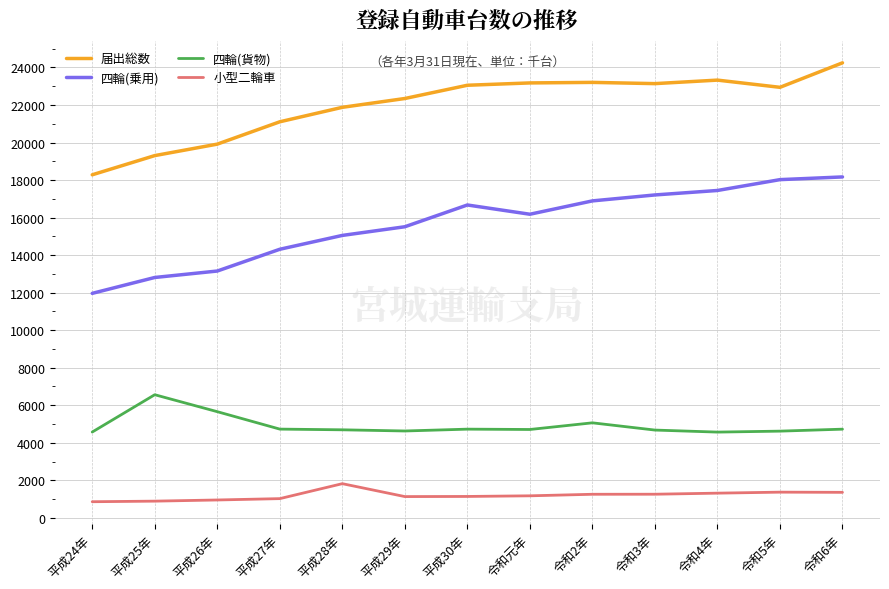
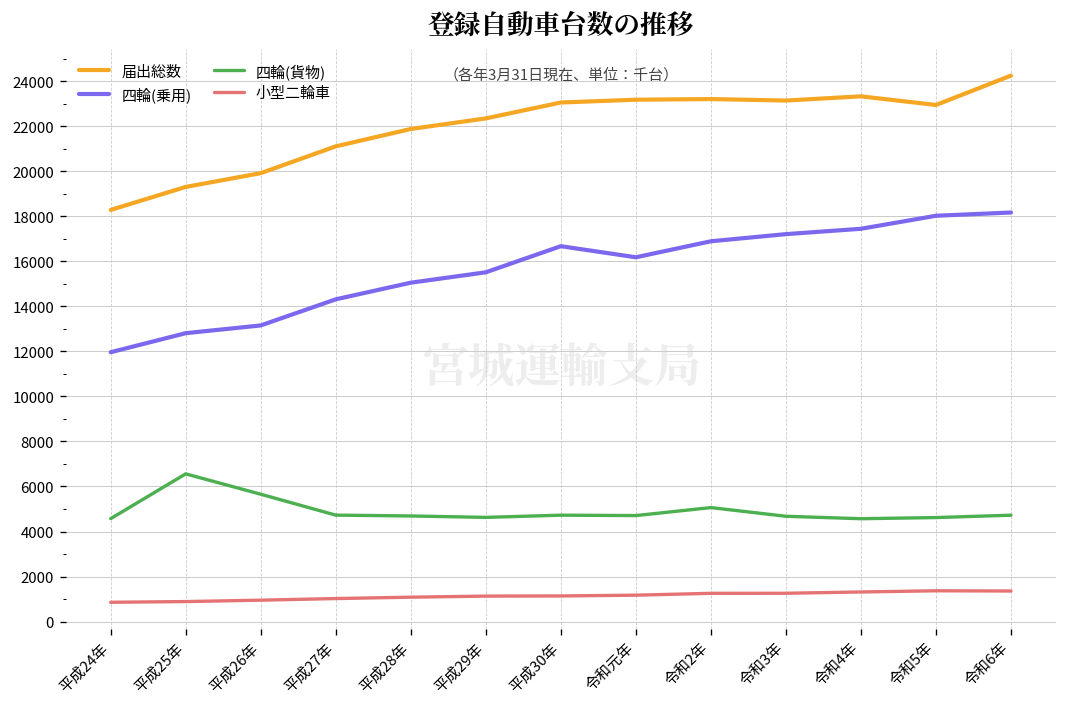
  {
    "届出総数": {
      "平成24年": 18300,
      "平成25年": 19300,
      "平成26年": 19900,
      "平成27年": 21100,
      "平成28年": 21900,
      "平成29年": 22300,
      "平成30年": 23100,
      "令和元年": 23200,
      "令和2年": 23200,
      "令和3年": 23100,
      "令和4年": 23300,
      "令和5年": 22900,
      "令和6年": 24200
    },
    "四輪(乗用)": {
      "平成24年": 12000,
      "平成25年": 12800,
      "平成26年": 13200,
      "平成27年": 14300,
      "平成28年": 15100,
      "平成29年": 15500,
      "平成30年": 16700,
      "令和元年": 16200,
      "令和2年": 16900,
      "令和3年": 17200,
      "令和4年": 17400,
      "令和5年": 18000,
      "令和6年": 18200
    },
    "四輪(貨物)": {
      "平成24年": 4600,
      "平成25年": 6600,
      "平成26年": 5700,
      "平成27年": 4700,
      "平成28年": 4700,
      "平成29年": 4600,
      "平成30年": 4700,
      "令和元年": 4700,
      "令和2年": 5100,
      "令和3年": 4700,
      "令和4年": 4600,
      "令和5年": 4600,
      "令和6年": 4700
    },
    "小型二輪車": {
      "平成24年": 900,
      "平成25年": 900,
      "平成26年": 1000,
      "平成27年": 1000,
-     "平成28年": 1800,
+     "平成28年": 1100,
      "平成29年": 1100,
      "平成30年": 1100,
      "令和元年": 1200,
      "令和2年": 1300,
      "令和3年": 1300,
      "令和4年": 1300,
      "令和5年": 1400,
      "令和6年": 1400
    }
  }
